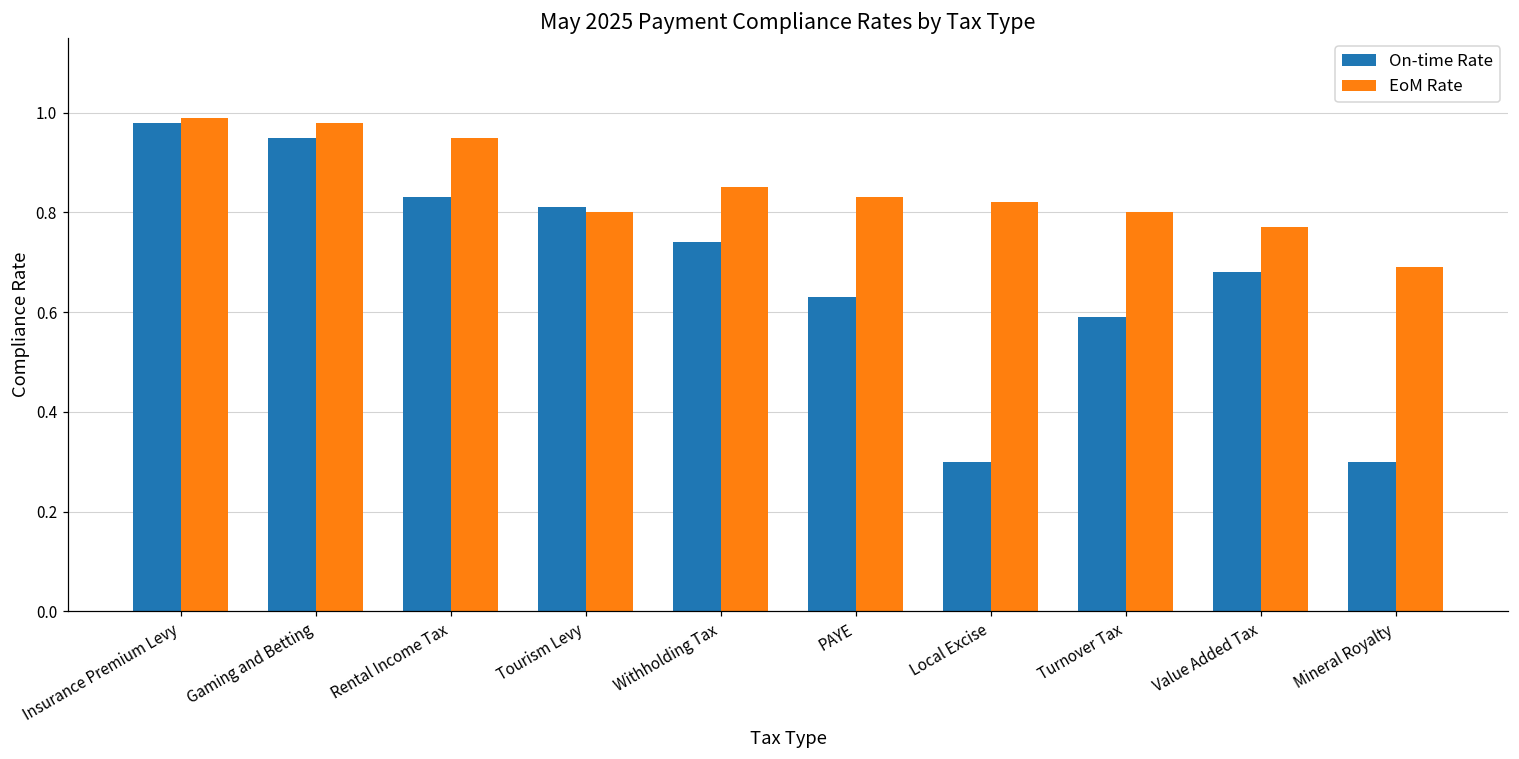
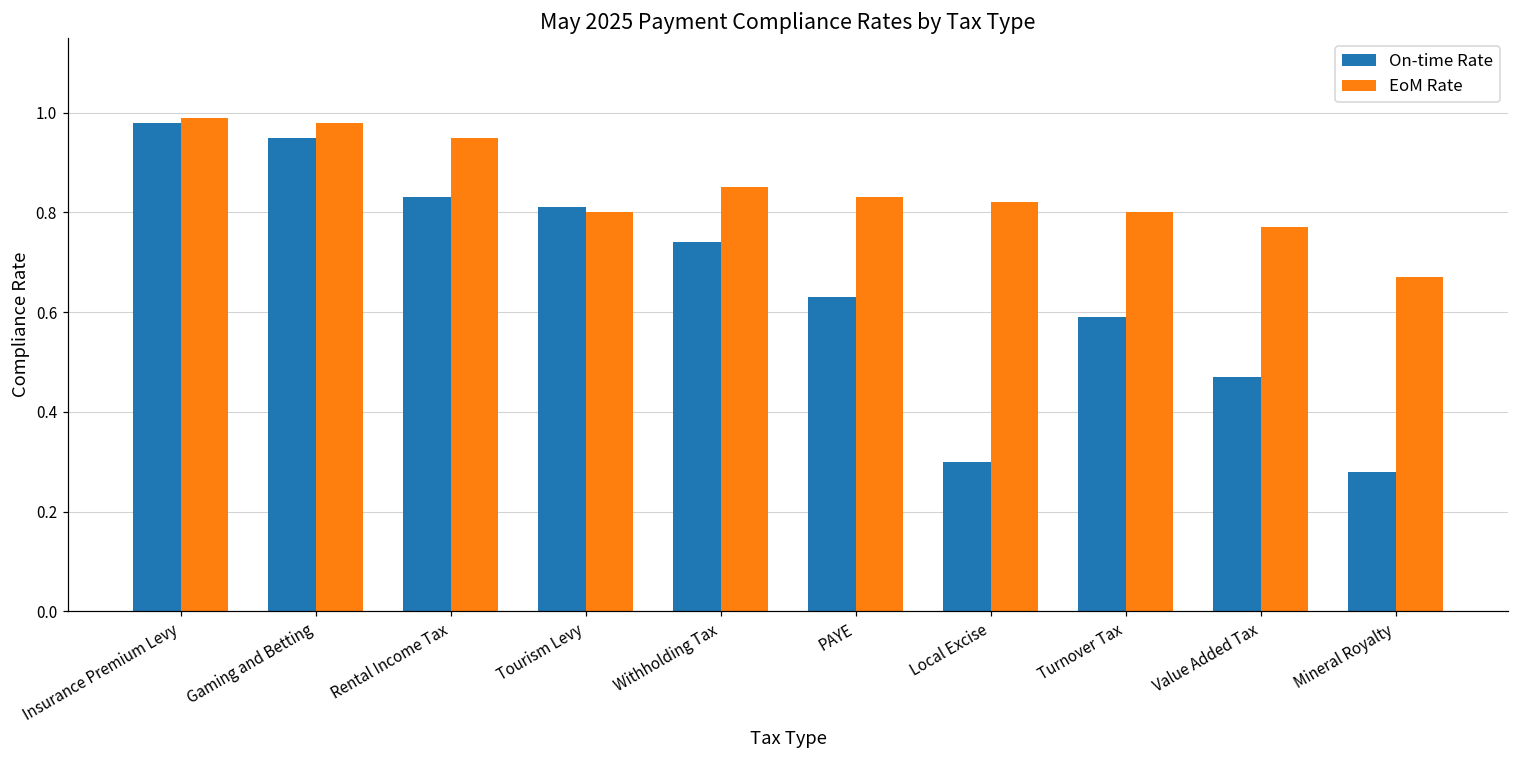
  {
    "On-time Rate": {
      "Insurance Premium Levy": 0.98,
      "Gaming and Betting": 0.95,
      "Rental Income Tax": 0.83,
      "Tourism Levy": 0.81,
      "Withholding Tax": 0.74,
      "PAYE": 0.63,
      "Local Excise": 0.30,
      "Turnover Tax": 0.59,
-     "Value Added Tax": 0.68,
-     "Mineral Royalty": 0.30
+     "Value Added Tax": 0.47,
+     "Mineral Royalty": 0.28
    },
    "EoM Rate": {
      "Insurance Premium Levy": 0.99,
      "Gaming and Betting": 0.98,
      "Rental Income Tax": 0.95,
      "Tourism Levy": 0.80,
      "Withholding Tax": 0.85,
      "PAYE": 0.83,
      "Local Excise": 0.82,
      "Turnover Tax": 0.80,
      "Value Added Tax": 0.77,
-     "Mineral Royalty": 0.69
+     "Mineral Royalty": 0.67
    }
  }
